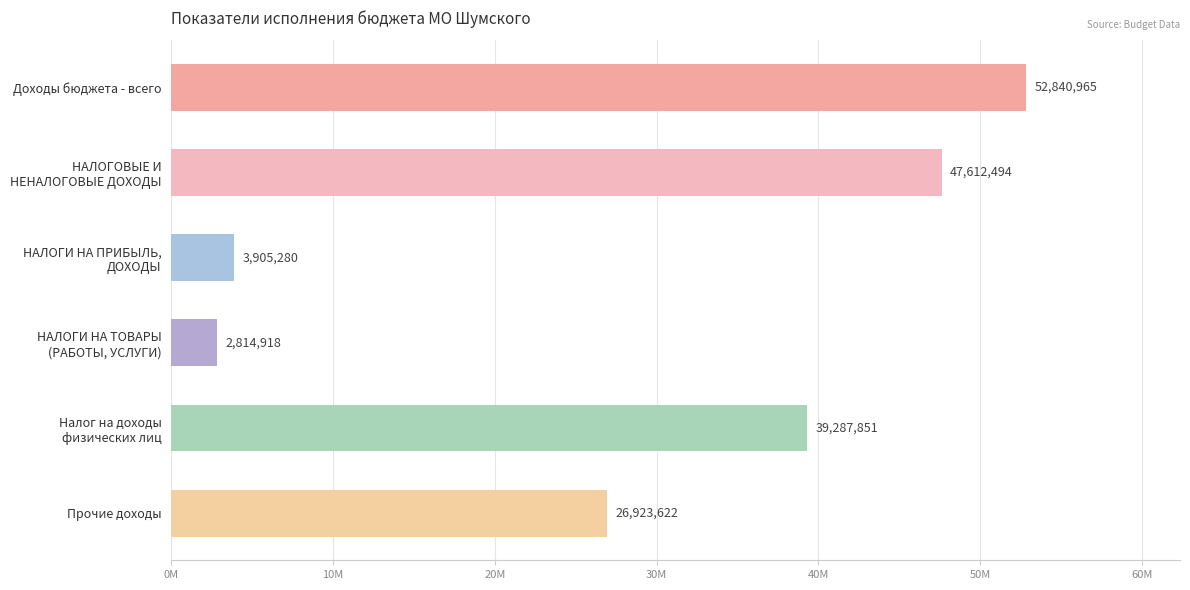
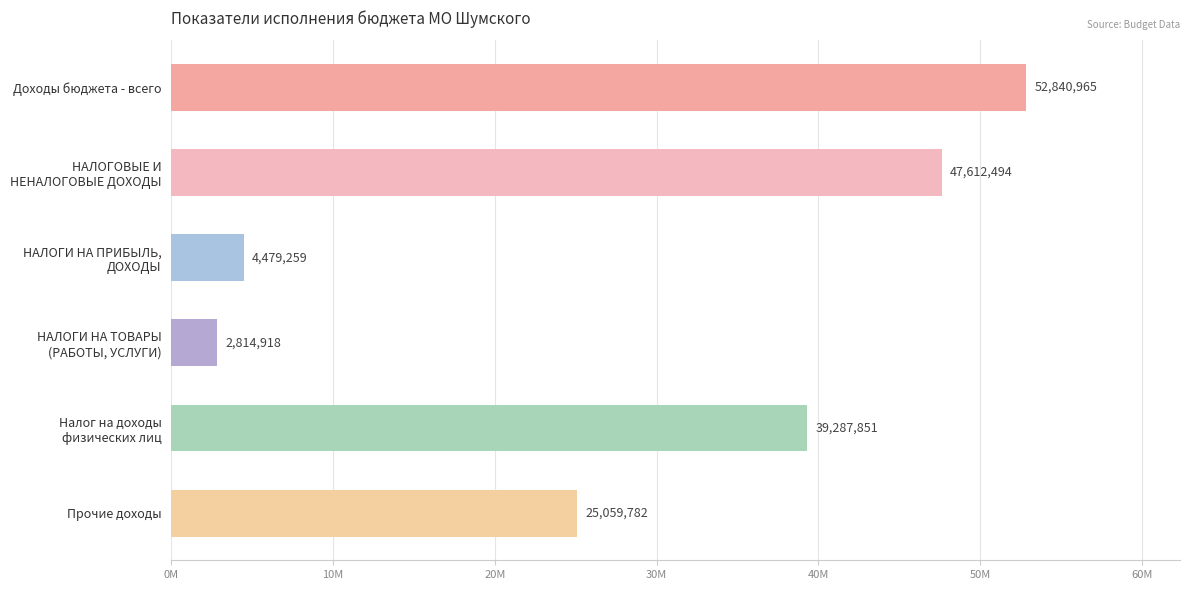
  {
    "Доходы бюджета - всего": "52,840,965",
    "НАЛОГОВЫЕ И НЕНАЛОГОВЫЕ ДОХОДЫ": "47,612,494",
-   "НАЛОГИ НА ПРИБЫЛЬ, ДОХОДЫ": "3,905,280",
+   "НАЛОГИ НА ПРИБЫЛЬ, ДОХОДЫ": "4,479,259",
    "НАЛОГИ НА ТОВАРЫ (РАБОТЫ, УСЛУГИ)": "2,814,918",
    "Налог на доходы физических лиц": "39,287,851",
-   "Прочие доходы": "26,923,622"
+   "Прочие доходы": "25,059,782"
  }
